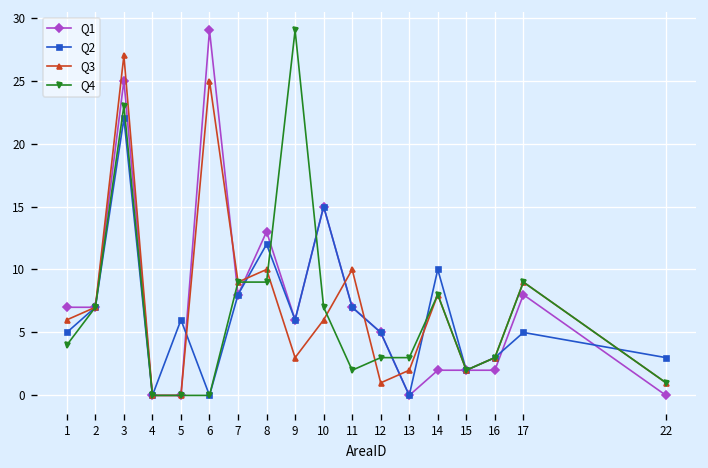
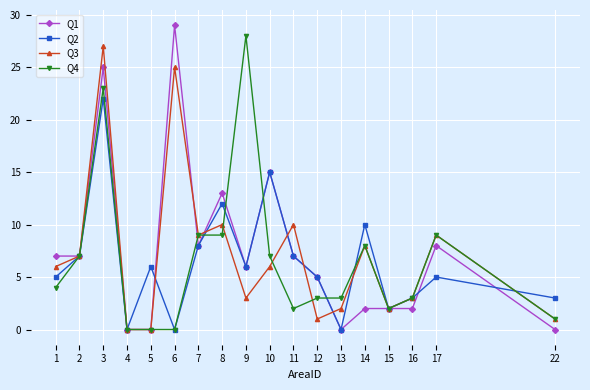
  {
    "Q1": {
      "1": 7,
      "3": 25,
      "6": 29,
      "8": 13,
      "14": 2,
      "16": 2,
      "17": 8,
      "22": 0
    },
    "Q2": {
      "1": 5,
      "3": 22,
      "5": 6,
      "8": 12,
      "14": 10,
      "17": 5,
      "22": 3
    },
    "Q3": {
      "1": 6,
      "3": 27,
      "6": 25,
      "8": 10,
      "9": 3,
      "10": 6,
      "11": 10,
      "12": 1,
      "13": 2
    },
    "Q4": {
      "1": 4,
      "3": 23,
      "8": 9,
-     "9": 29,
+     "9": 28,
      "10": 7,
      "11": 2,
      "12": 3,
      "13": 3
    }
  }
